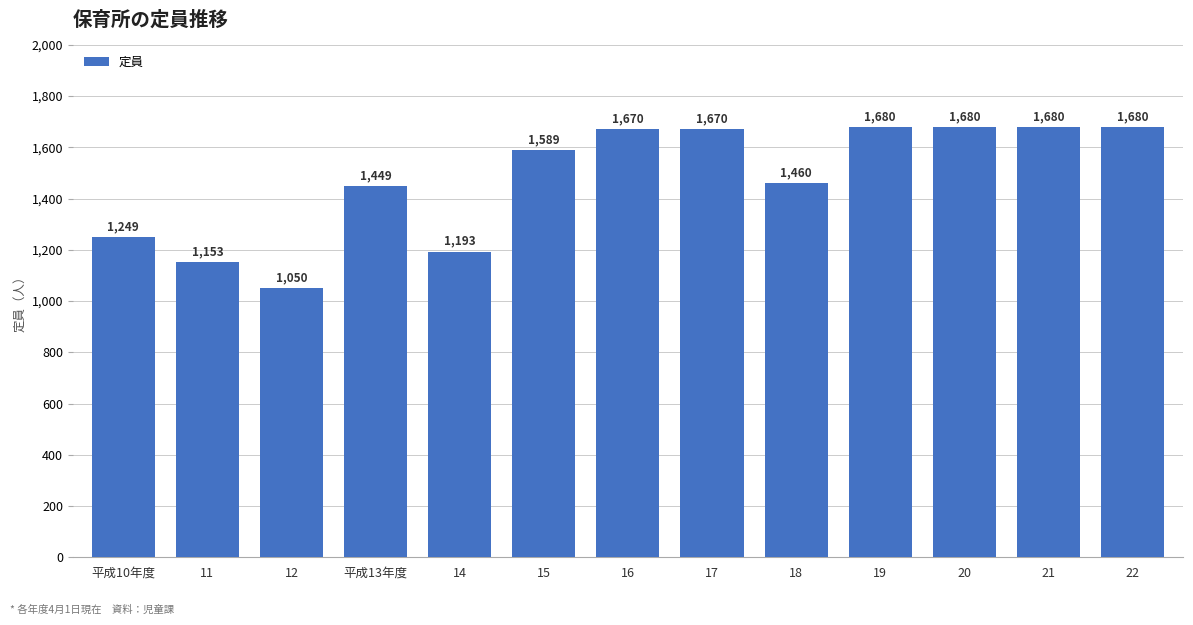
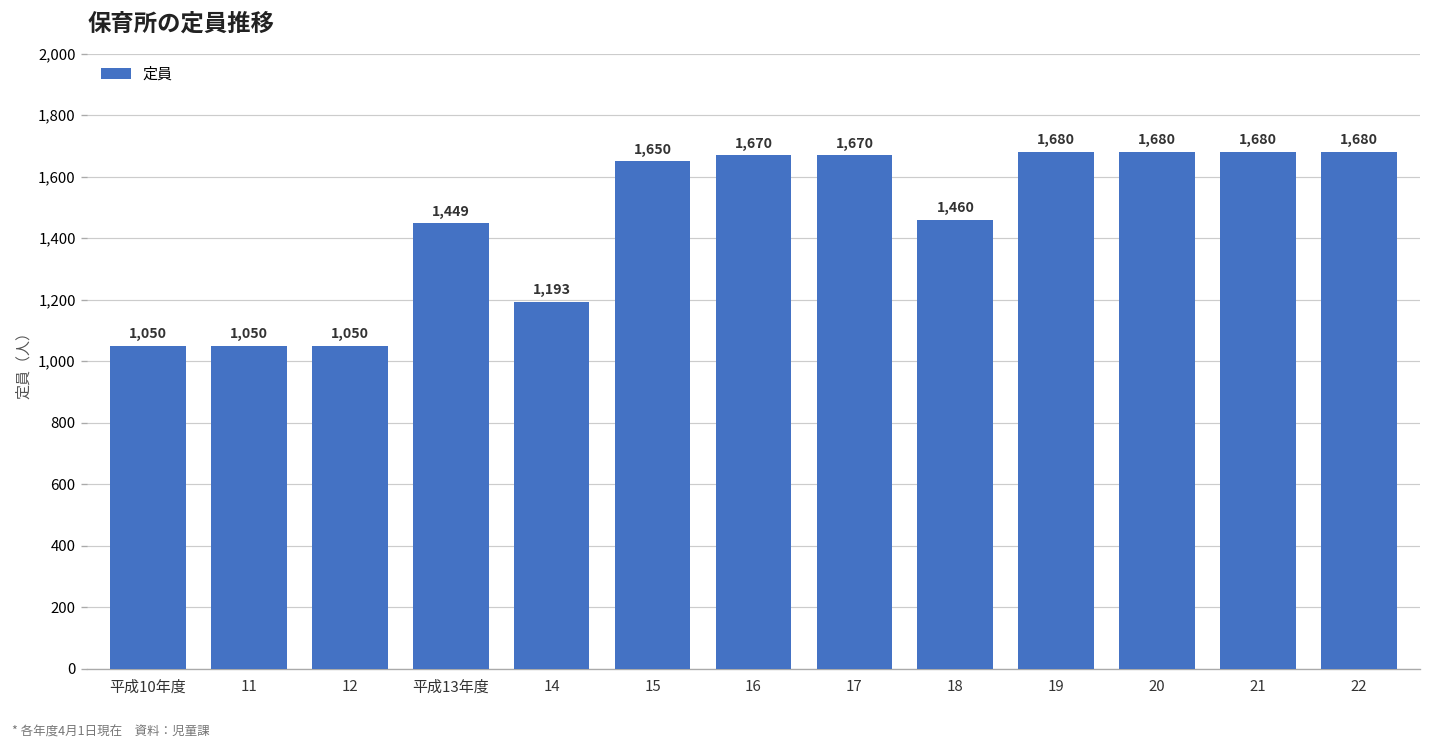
  {
-   "平成10年度": "1,249",
-   "11": "1,153",
+   "平成10年度": "1,050",
+   "11": "1,050",
    "12": "1,050",
    "平成13年度": "1,449",
    "14": "1,193",
-   "15": "1,589",
+   "15": "1,650",
    "16": "1,670",
    "17": "1,670",
    "18": "1,460",
    "19": "1,680",
    "20": "1,680",
    "21": "1,680",
    "22": "1,680"
  }
